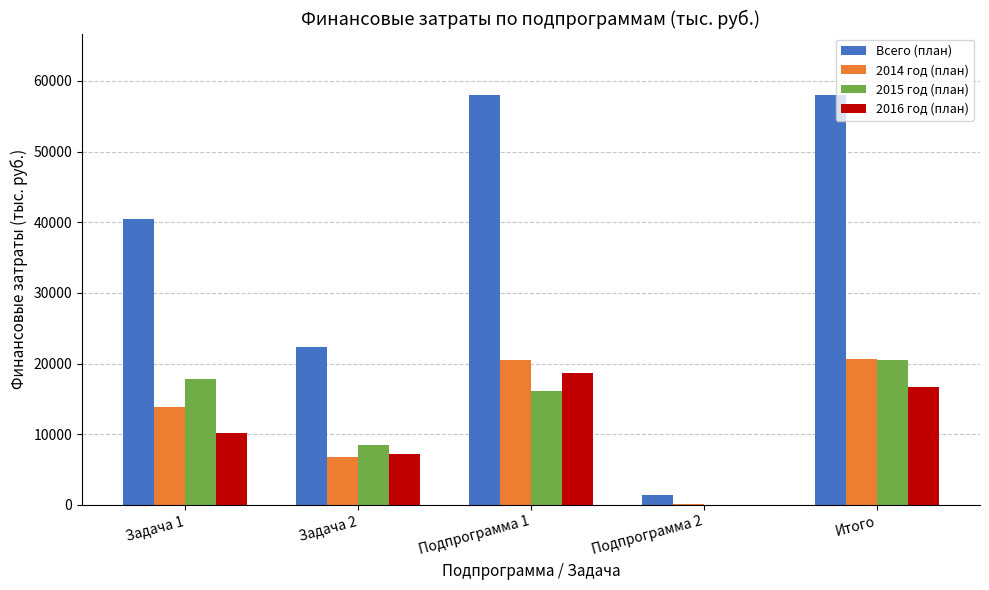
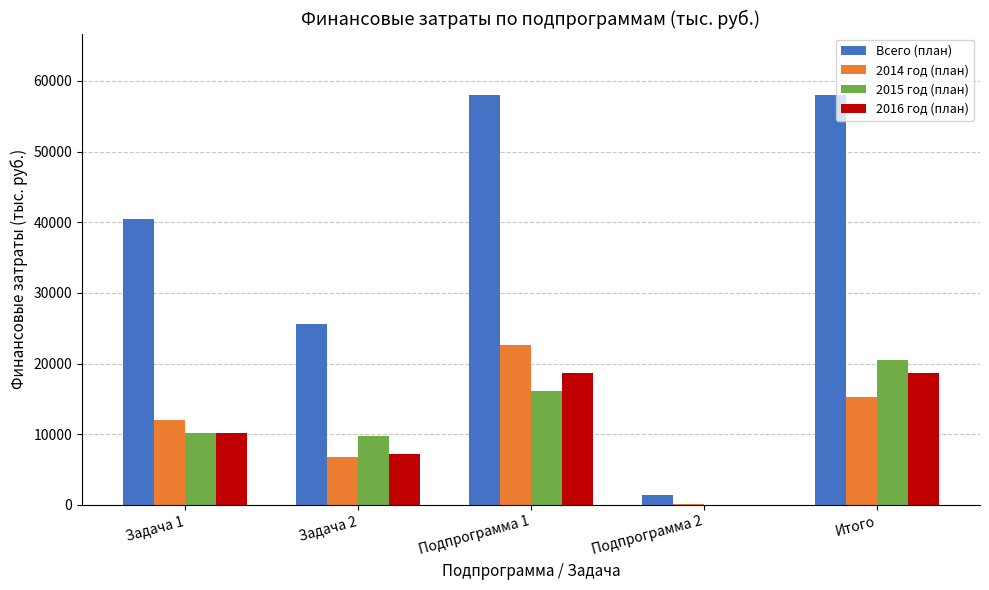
  {
    "Всего (план)": {
      "Задача 1": 40000,
-     "Задача 2": 22000,
+     "Задача 2": 26000,
      "Подпрограмма 1": 58000,
      "Подпрограмма 2": 1000,
      "Итого": 58000
    },
    "2014 год (план)": {
-     "Задача 1": 14000,
+     "Задача 1": 12000,
      "Задача 2": 7000,
-     "Подпрограмма 1": 21000,
-     "Итого": 21000
+     "Подпрограмма 1": 23000,
+     "Итого": 15000
    },
    "2015 год (план)": {
-     "Задача 1": 18000,
-     "Задача 2": 9000,
+     "Задача 1": 10000,
+     "Задача 2": 10000,
      "Подпрограмма 1": 16000,
      "Подпрограмма 2": 0,
      "Итого": 20000
    },
    "2016 год (план)": {
      "Задача 1": 10000,
      "Задача 2": 7000,
      "Подпрограмма 1": 19000,
      "Подпрограмма 2": 0,
-     "Итого": 17000
+     "Итого": 19000
    }
  }
